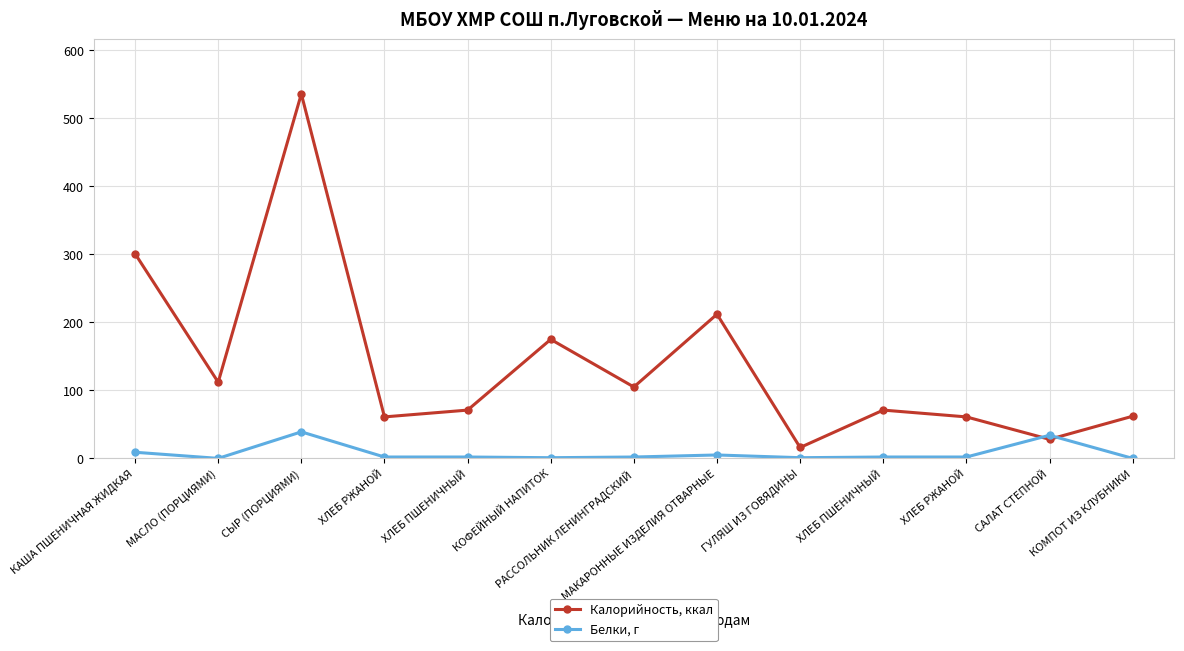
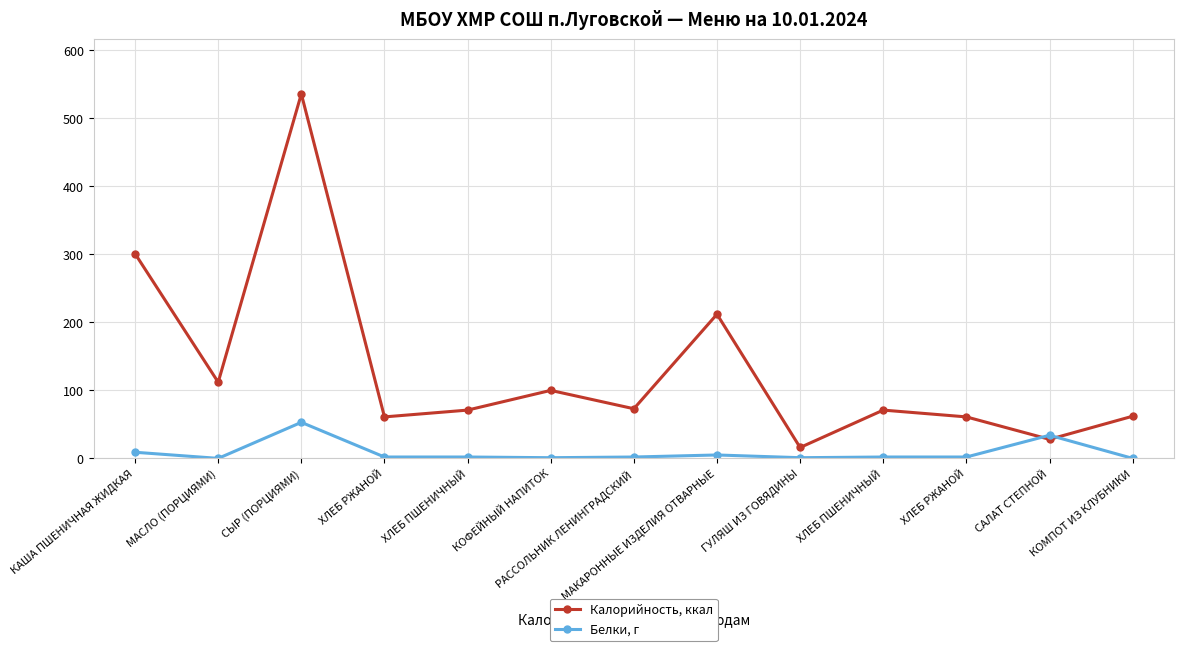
  {
    "Калорийность, ккал": {
      "КАША ПШЕНИЧНАЯ ЖИДКАЯ": 300,
      "МАСЛО (ПОРЦИЯМИ)": 110,
      "СЫР (ПОРЦИЯМИ)": 540,
-     "КОФЕЙНЫЙ НАПИТОК": 180,
-     "РАССОЛЬНИК ЛЕНИНГРАДСКИЙ": 110,
+     "КОФЕЙНЫЙ НАПИТОК": 100,
+     "РАССОЛЬНИК ЛЕНИНГРАДСКИЙ": 70,
      "МАКАРОННЫЕ ИЗДЕЛИЯ ОТВАРНЫЕ": 210,
      "ГУЛЯШ ИЗ ГОВЯДИНЫ": 20,
      "САЛАТ СТЕПНОЙ": 30,
      "КОМПОТ ИЗ КЛУБНИКИ": 60
    },
    "Белки, г": {
      "КАША ПШЕНИЧНАЯ ЖИДКАЯ": 10,
      "МАСЛО (ПОРЦИЯМИ)": 0,
-     "СЫР (ПОРЦИЯМИ)": 40,
+     "СЫР (ПОРЦИЯМИ)": 50,
      "КОФЕЙНЫЙ НАПИТОК": 0,
      "РАССОЛЬНИК ЛЕНИНГРАДСКИЙ": 0,
      "МАКАРОННЫЕ ИЗДЕЛИЯ ОТВАРНЫЕ": 10,
      "ГУЛЯШ ИЗ ГОВЯДИНЫ": 0,
      "САЛАТ СТЕПНОЙ": 30,
      "КОМПОТ ИЗ КЛУБНИКИ": 0
    }
  }
